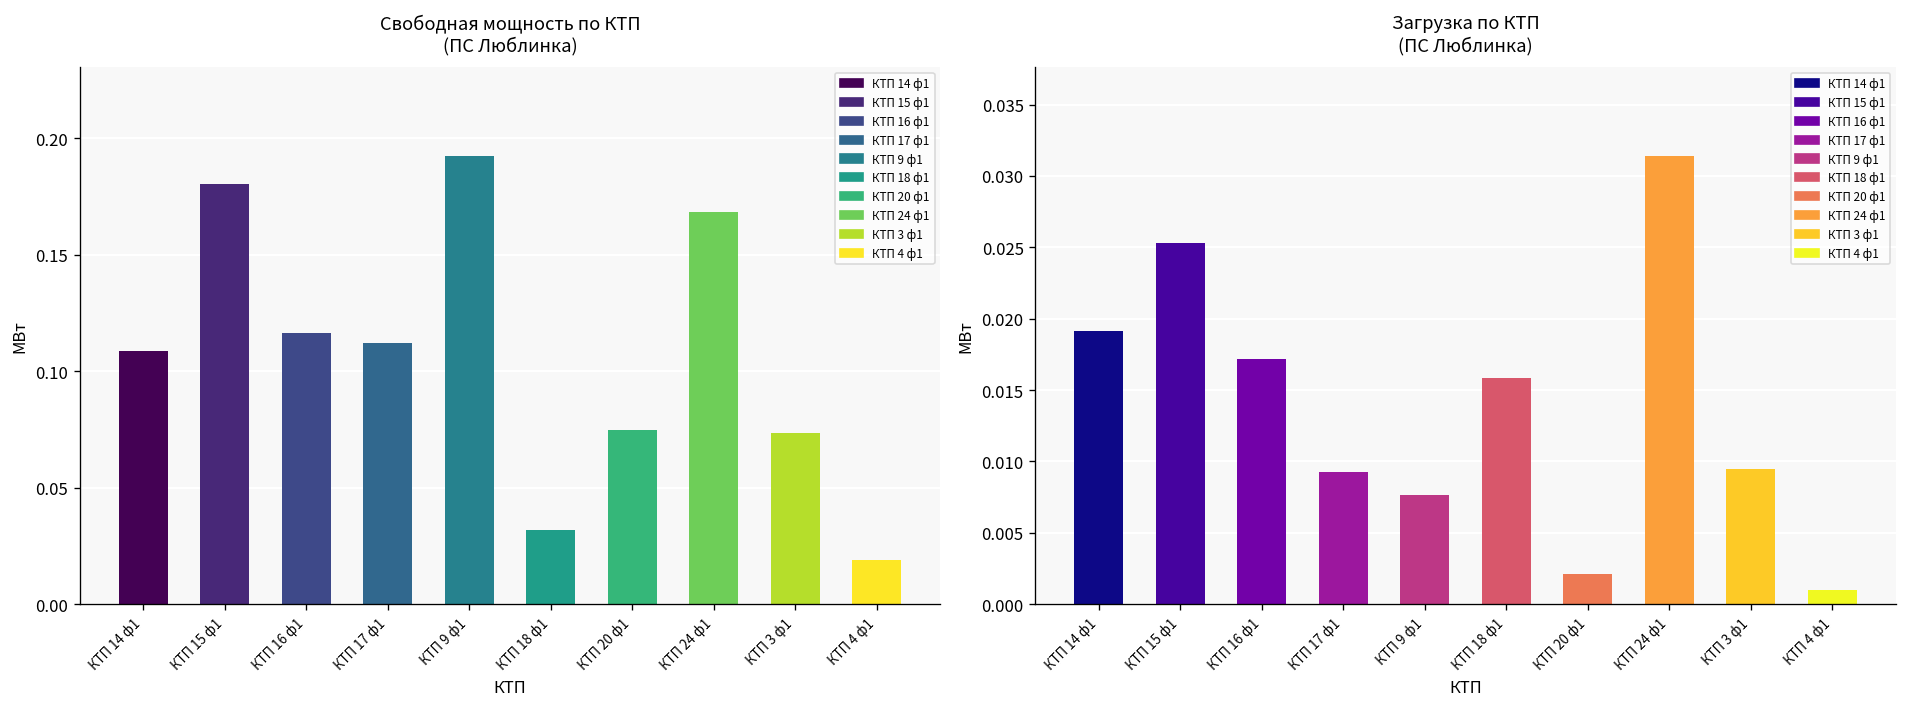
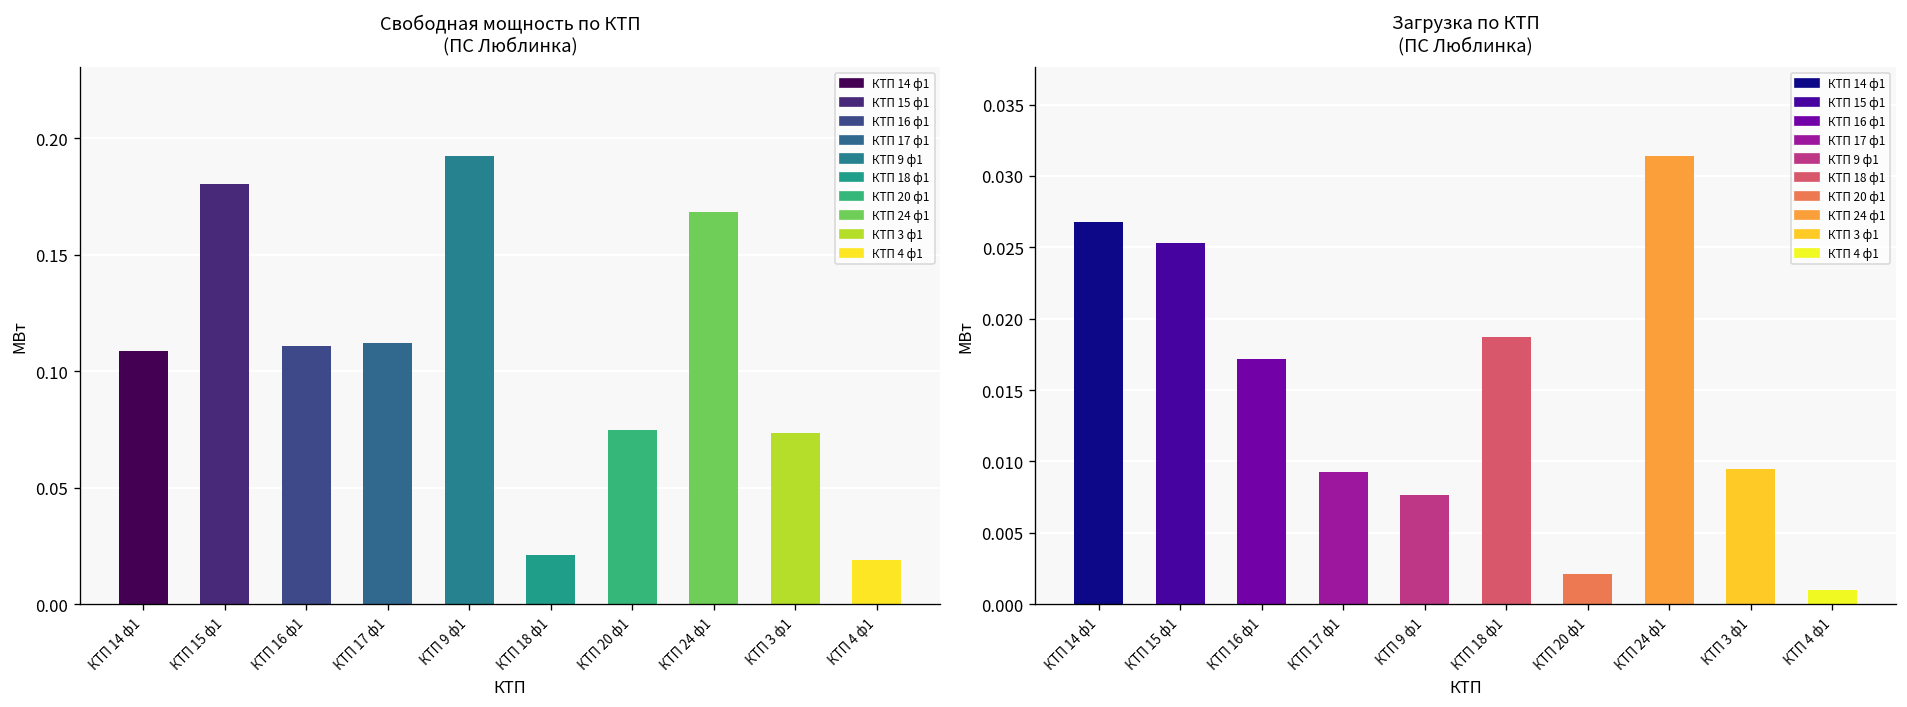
  {
    "Свободная мощность по КТП (ПС Люблинка)": {
      "КТП 14 ф1": 0.109,
      "КТП 15 ф1": 0.180,
-     "КТП 16 ф1": 0.117,
+     "КТП 16 ф1": 0.111,
      "КТП 17 ф1": 0.112,
      "КТП 9 ф1": 0.192,
-     "КТП 18 ф1": 0.032,
+     "КТП 18 ф1": 0.021,
      "КТП 20 ф1": 0.075,
      "КТП 24 ф1": 0.169,
      "КТП 3 ф1": 0.074,
      "КТП 4 ф1": 0.019
    },
    "Загрузка по КТП (ПС Люблинка)": {
-     "КТП 14 ф1": 0.0191,
+     "КТП 14 ф1": 0.0268,
      "КТП 15 ф1": 0.0253,
      "КТП 16 ф1": 0.0172,
      "КТП 17 ф1": 0.0093,
      "КТП 9 ф1": 0.0077,
-     "КТП 18 ф1": 0.0159,
+     "КТП 18 ф1": 0.0187,
      "КТП 20 ф1": 0.0021,
      "КТП 24 ф1": 0.0314,
      "КТП 3 ф1": 0.0094,
      "КТП 4 ф1": 0.0010
    }
  }
